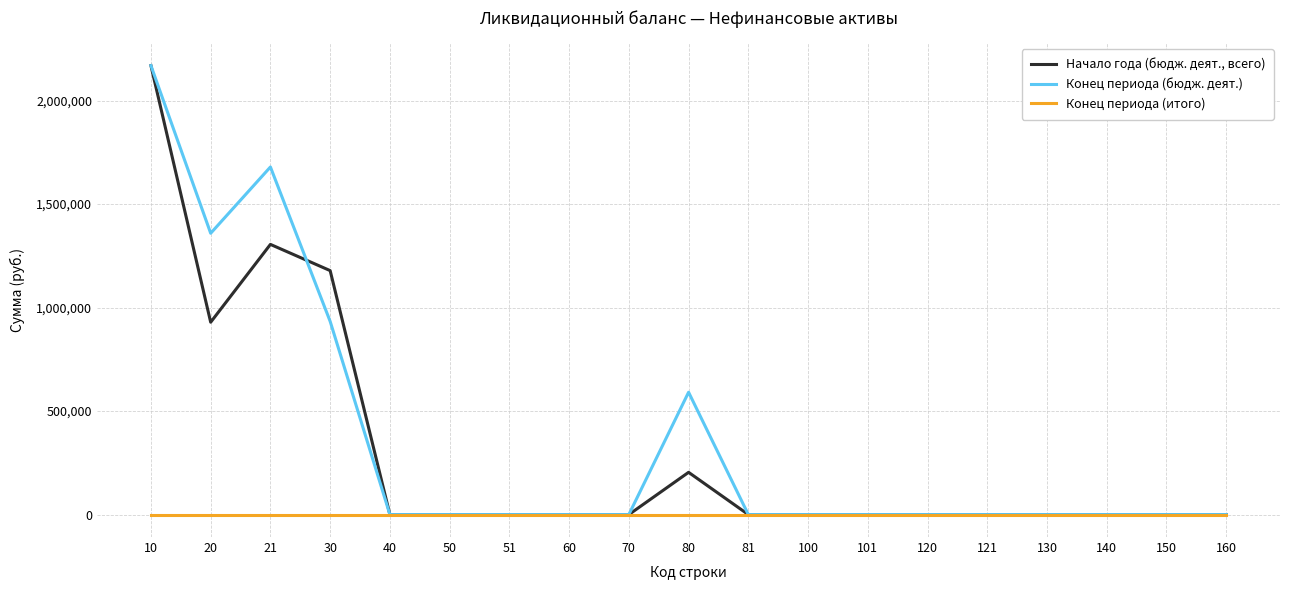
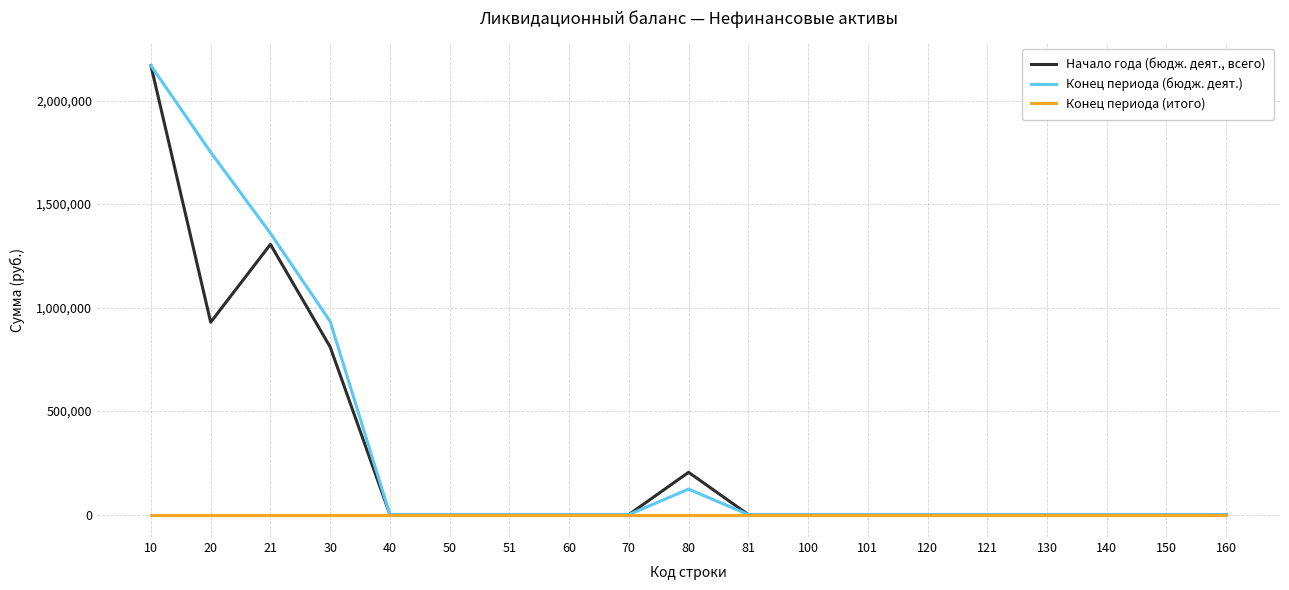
  {
    "Начало года (бюдж. деят., всего)": {
      "20": "930,000",
      "21": "1,310,000",
-     "30": "1,180,000",
+     "30": "810,000",
      "80": "200,000"
    },
    "Конец периода (бюдж. деят.)": {
-     "20": "1,360,000",
-     "21": "1,680,000",
+     "20": "1,750,000",
+     "21": "1,360,000",
      "30": "930,000",
-     "80": "590,000"
+     "80": "120,000"
    },
    "Конец периода (итого)": {
      "10": "0",
      "20": "0",
      "21": "0",
      "30": "0",
      "80": "0"
    }
  }
